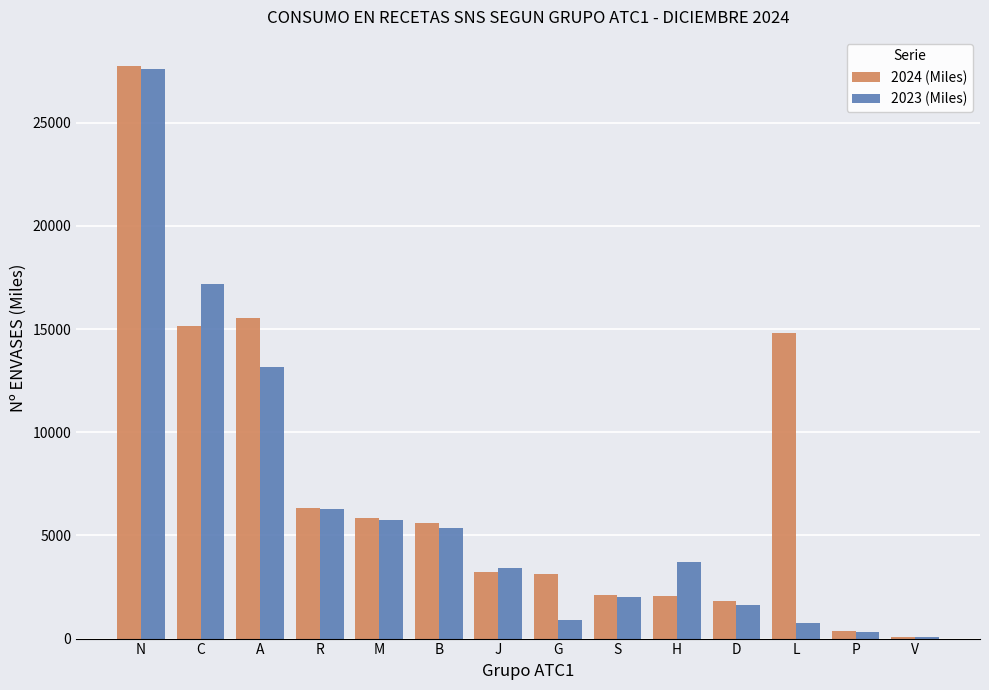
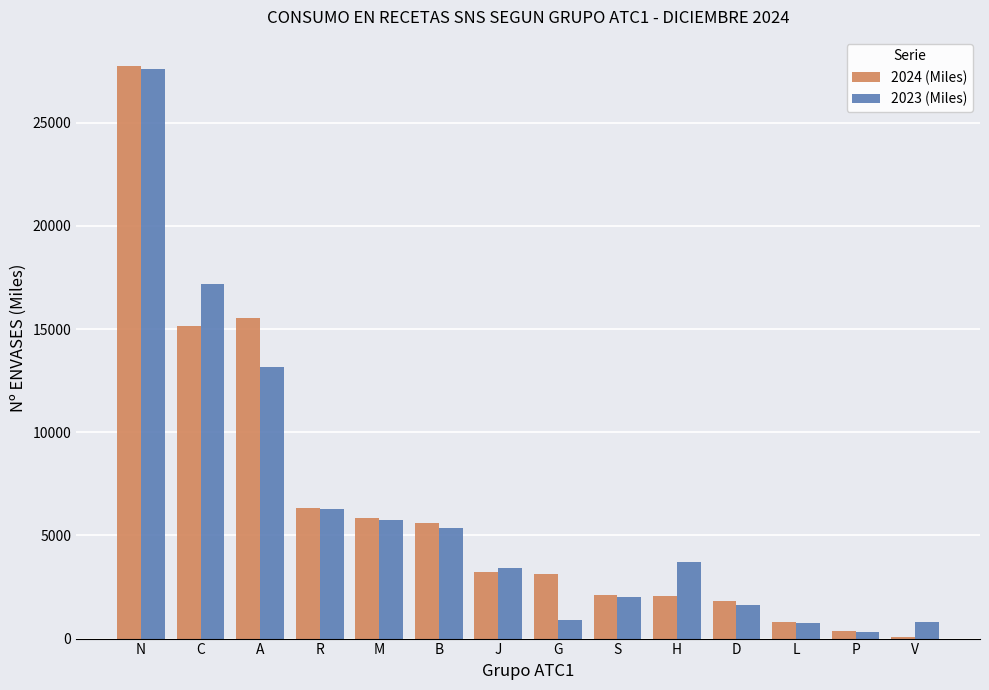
  {
    "2024 (Miles)": {
      "N": 27800,
      "C": 15100,
      "A": 15500,
      "R": 6300,
      "M": 5800,
      "B": 5600,
      "J": 3200,
      "G": 3100,
      "S": 2100,
      "H": 2000,
      "D": 1800,
-     "L": 14800,
+     "L": 800,
      "P": 300
    },
    "2023 (Miles)": {
      "N": 27600,
      "C": 17200,
      "A": 13200,
      "R": 6300,
      "M": 5800,
      "B": 5300,
      "J": 3400,
      "G": 900,
      "S": 2000,
      "H": 3700,
      "D": 1600,
      "L": 700,
      "P": 300,
-     "V": 100
+     "V": 800
    }
  }
